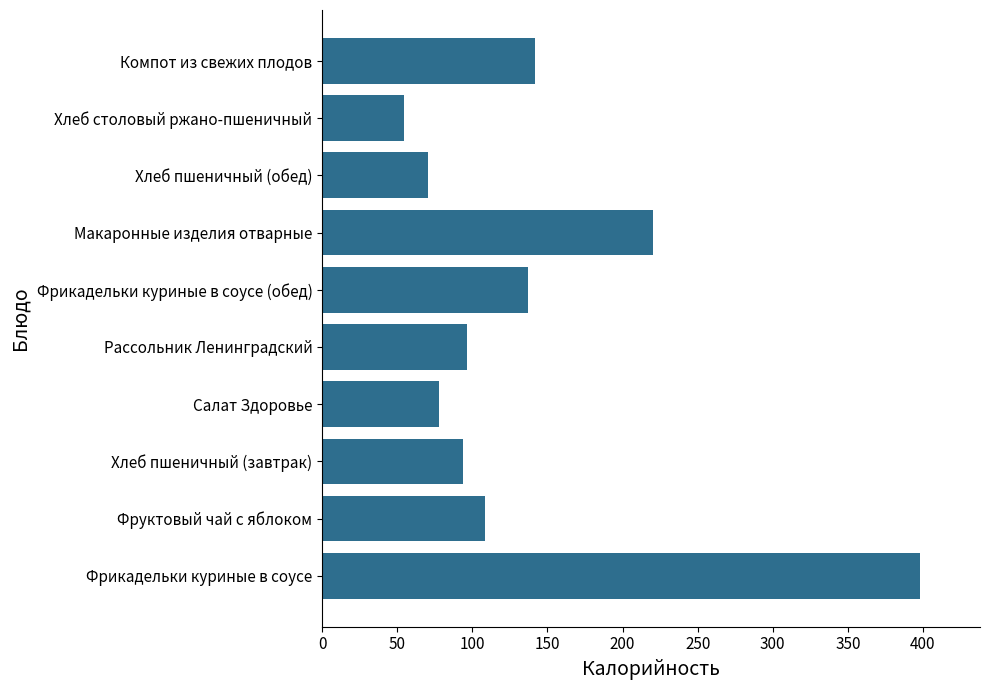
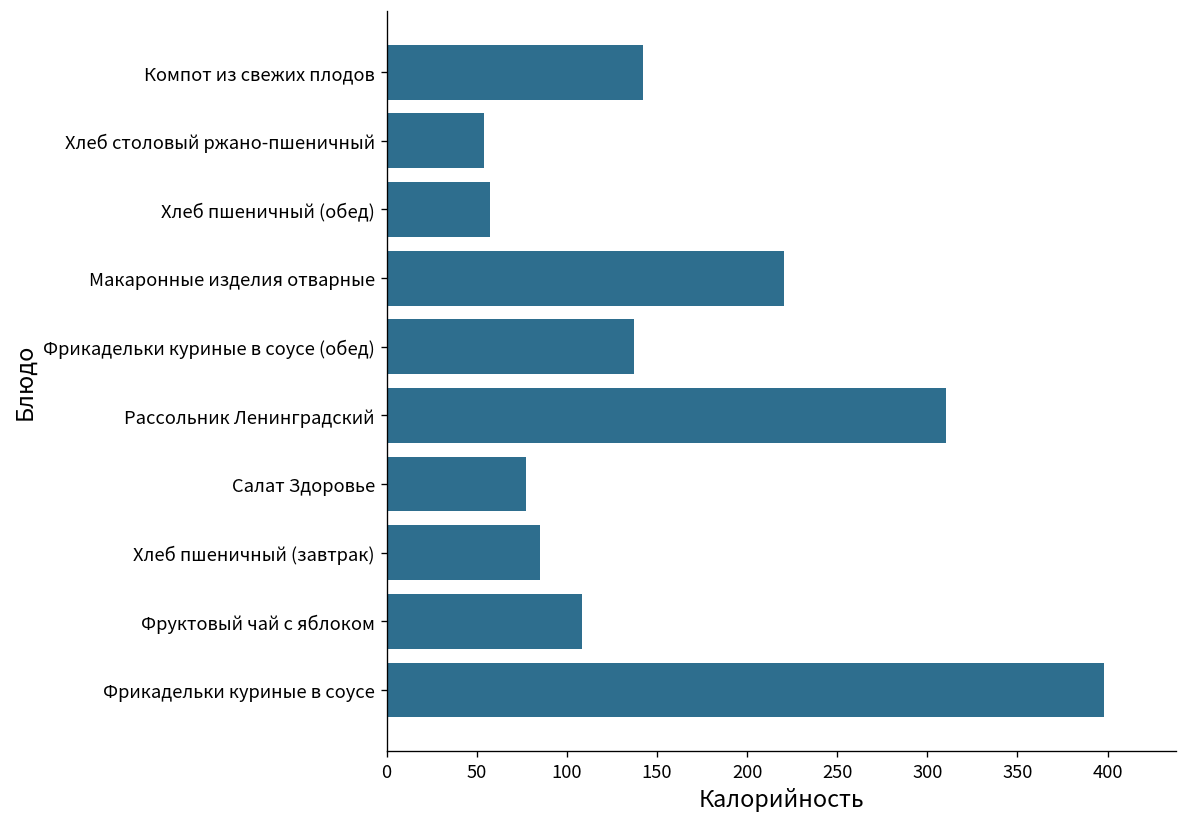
  {
    "Компот из свежих плодов": 142,
    "Хлеб столовый ржано-пшеничный": 54,
-   "Хлеб пшеничный (обед)": 71,
+   "Хлеб пшеничный (обед)": 57,
    "Макаронные изделия отварные": 221,
    "Фрикадельки куриные в соусе (обед)": 137,
-   "Рассольник Ленинградский": 97,
+   "Рассольник Ленинградский": 311,
    "Салат Здоровье": 78,
-   "Хлеб пшеничный (завтрак)": 94,
+   "Хлеб пшеничный (завтрак)": 85,
    "Фруктовый чай с яблоком": 109,
    "Фрикадельки куриные в соусе": 398
  }
